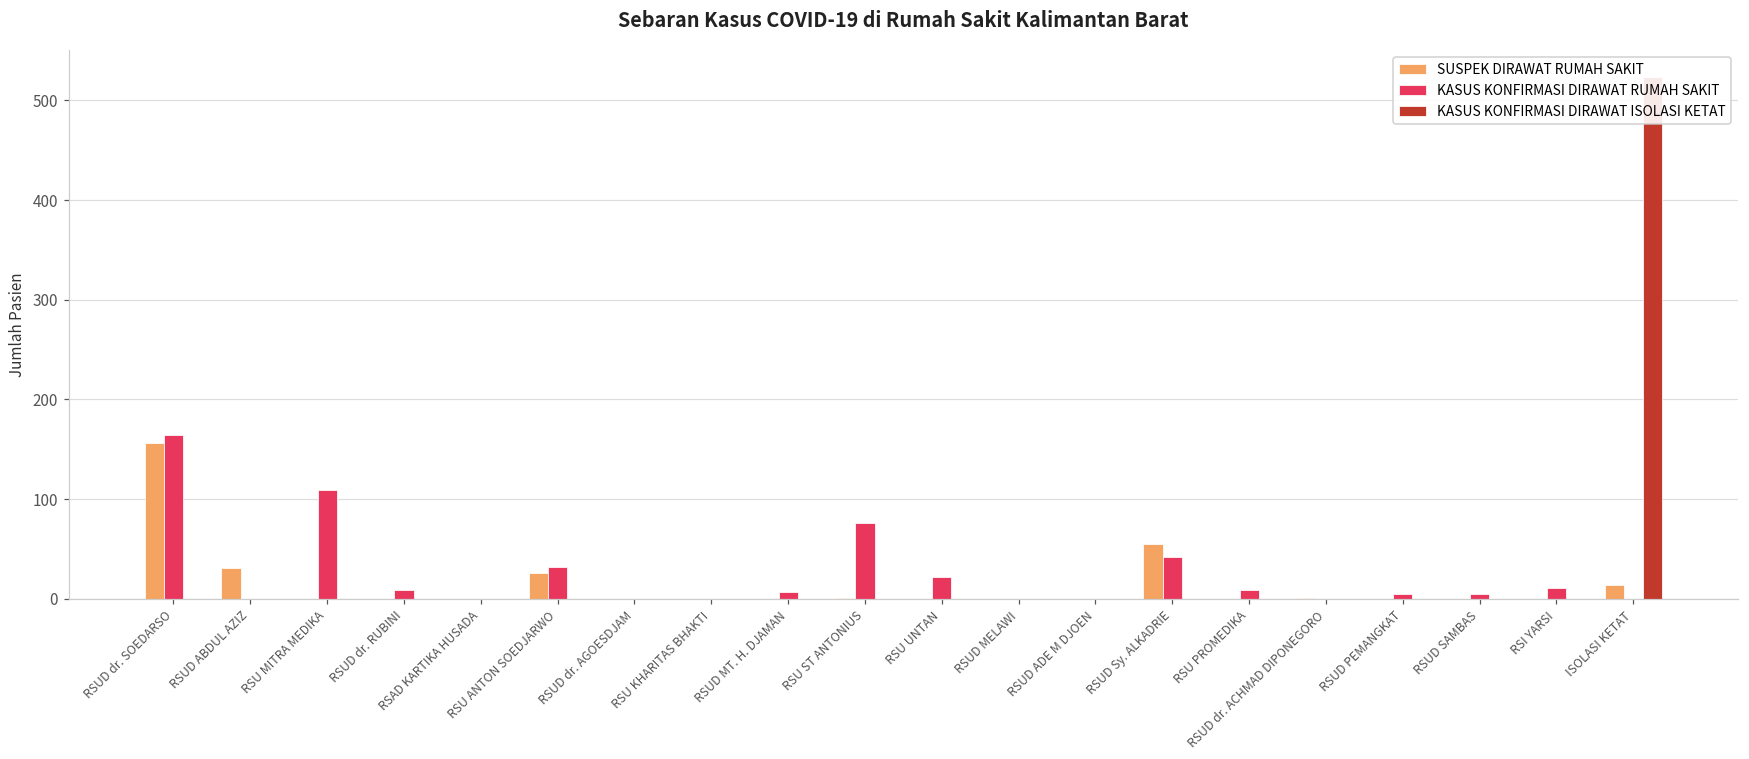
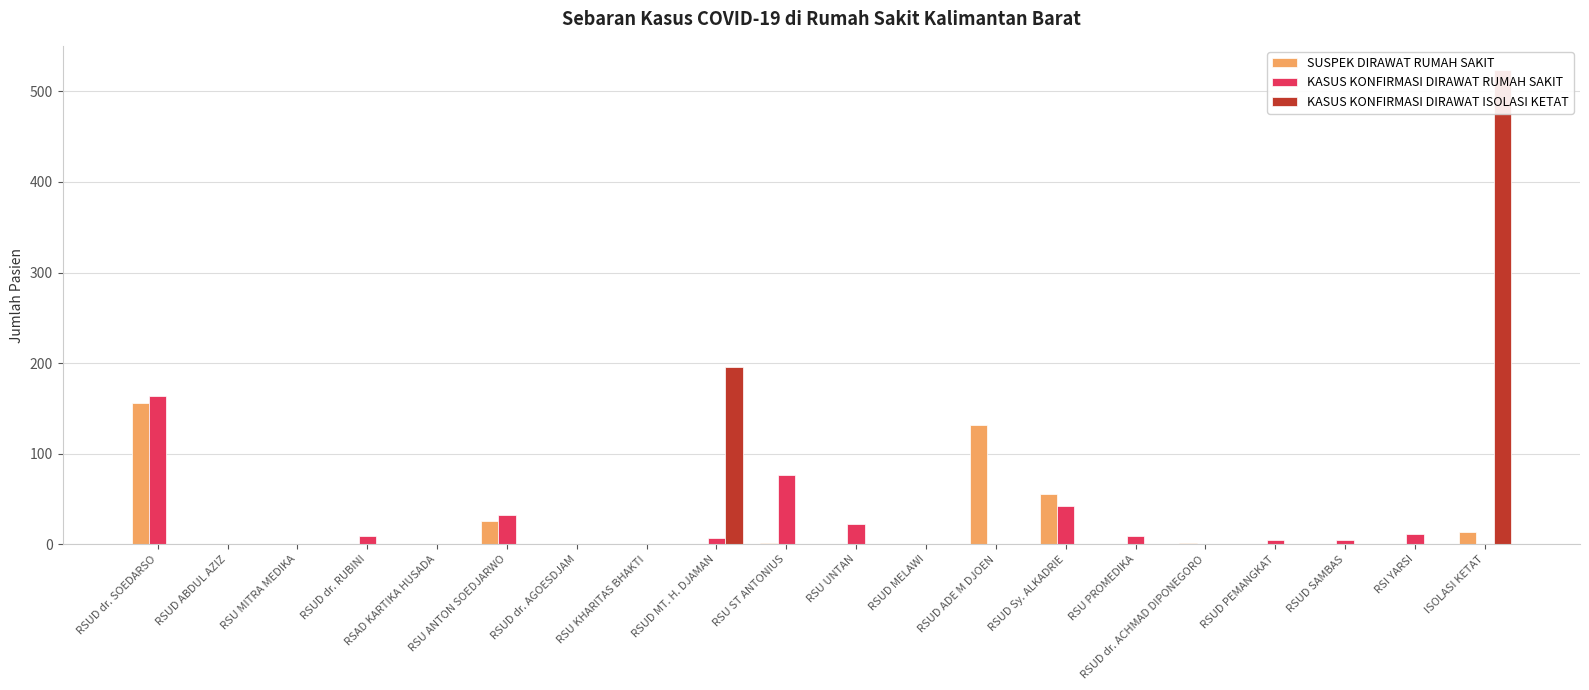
  {
    "SUSPEK DIRAWAT RUMAH SAKIT": {
      "RSUD dr. SOEDARSO": 160,
-     "RSUD ABDUL AZIZ": 30,
+     "RSUD ABDUL AZIZ": 0,
      "RSU MITRA MEDIKA": 0,
      "RSUD dr. RUBINI": 0,
      "RSAD KARTIKA HUSADA": 0,
      "RSU ANTON SOEDJARWO": 30,
      "RSUD dr. AGOESDJAM": 0,
      "RSU KHARITAS BHAKTI": 0,
      "RSUD MT. H. DJAMAN": 0,
      "RSU UNTAN": 0,
      "RSUD MELAWI": 0,
-     "RSUD ADE M DJOEN": 0,
+     "RSUD ADE M DJOEN": 130,
      "RSUD Sy. ALKADRIE": 60,
      "RSU PROMEDIKA": 0,
      "RSUD PEMANGKAT": 0,
      "RSUD SAMBAS": 0,
      "RSI YARSI": 0,
      "ISOLASI KETAT": 10
    },
    "KASUS KONFIRMASI DIRAWAT RUMAH SAKIT": {
      "RSUD dr. SOEDARSO": 160,
      "RSUD ABDUL AZIZ": 0,
-     "RSU MITRA MEDIKA": 110,
+     "RSU MITRA MEDIKA": 0,
      "RSUD dr. RUBINI": 10,
      "RSAD KARTIKA HUSADA": 0,
      "RSU ANTON SOEDJARWO": 30,
      "RSUD dr. AGOESDJAM": 0,
      "RSU KHARITAS BHAKTI": 0,
      "RSUD MT. H. DJAMAN": 10,
      "RSU ST ANTONIUS": 80,
      "RSU UNTAN": 20,
      "RSUD MELAWI": 0,
      "RSUD ADE M DJOEN": 0,
      "RSUD Sy. ALKADRIE": 40,
      "RSU PROMEDIKA": 10,
      "RSUD dr. ACHMAD DIPONEGORO": 0,
      "RSUD PEMANGKAT": 10,
      "RSUD SAMBAS": 10,
      "RSI YARSI": 10,
      "ISOLASI KETAT": 0
    },
    "KASUS KONFIRMASI DIRAWAT ISOLASI KETAT": {
      "RSUD dr. SOEDARSO": 0,
      "RSUD ABDUL AZIZ": 0,
      "RSU MITRA MEDIKA": 0,
      "RSUD dr. RUBINI": 0,
      "RSAD KARTIKA HUSADA": 0,
      "RSU ANTON SOEDJARWO": 0,
      "RSUD dr. AGOESDJAM": 0,
      "RSU KHARITAS BHAKTI": 0,
-     "RSUD MT. H. DJAMAN": 0,
+     "RSUD MT. H. DJAMAN": 200,
      "RSU ST ANTONIUS": 0,
      "RSU UNTAN": 0,
      "RSUD MELAWI": 0,
      "RSUD ADE M DJOEN": 0,
      "RSUD Sy. ALKADRIE": 0,
      "RSU PROMEDIKA": 0,
      "RSUD dr. ACHMAD DIPONEGORO": 0,
      "RSUD PEMANGKAT": 0,
      "RSUD SAMBAS": 0,
      "RSI YARSI": 0
    }
  }
